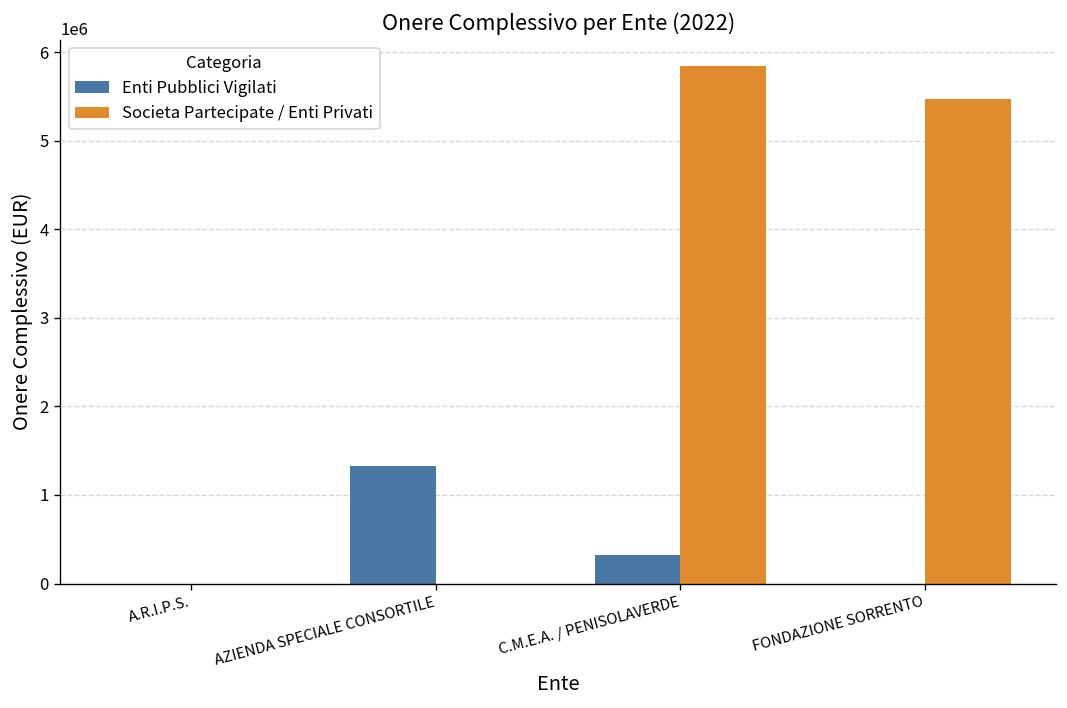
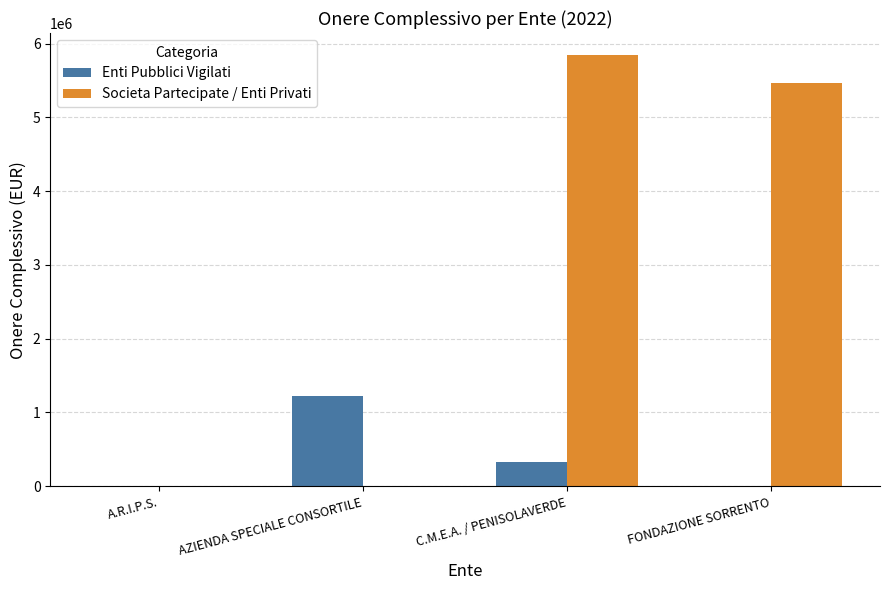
  {
    "Enti Pubblici Vigilati": {
      "A.R.I.P.S.": 0,
-     "AZIENDA SPECIALE CONSORTILE": 1300000,
+     "AZIENDA SPECIALE CONSORTILE": 1200000,
      "C.M.E.A. / PENISOLAVERDE": 300000,
      "FONDAZIONE SORRENTO": 0
    },
    "Societa Partecipate / Enti Privati": {
      "A.R.I.P.S.": 0,
      "AZIENDA SPECIALE CONSORTILE": 0,
      "C.M.E.A. / PENISOLAVERDE": 5800000,
      "FONDAZIONE SORRENTO": 5500000
    }
  }
